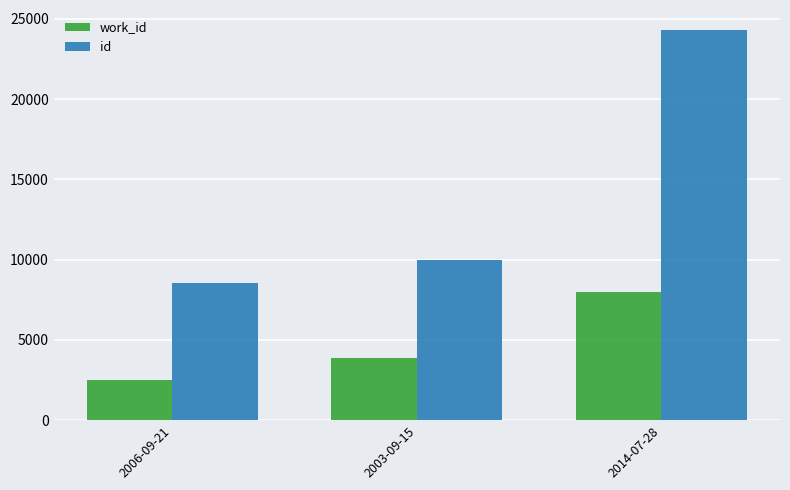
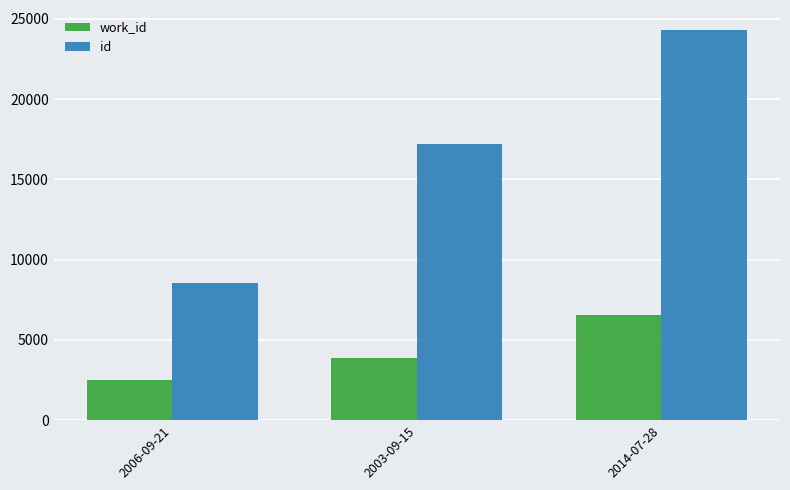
  {
    "work_id": {
      "2006-09-21": 2500,
      "2003-09-15": 3900,
-     "2014-07-28": 8000
+     "2014-07-28": 6600
    },
    "id": {
      "2006-09-21": 8600,
-     "2003-09-15": 10000,
+     "2003-09-15": 17200,
      "2014-07-28": 24300
    }
  }
